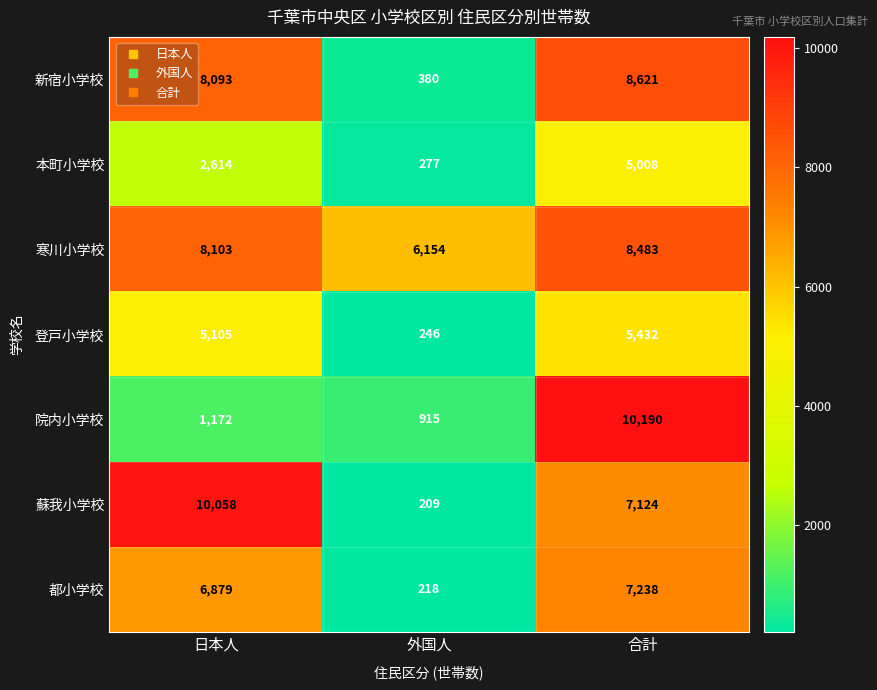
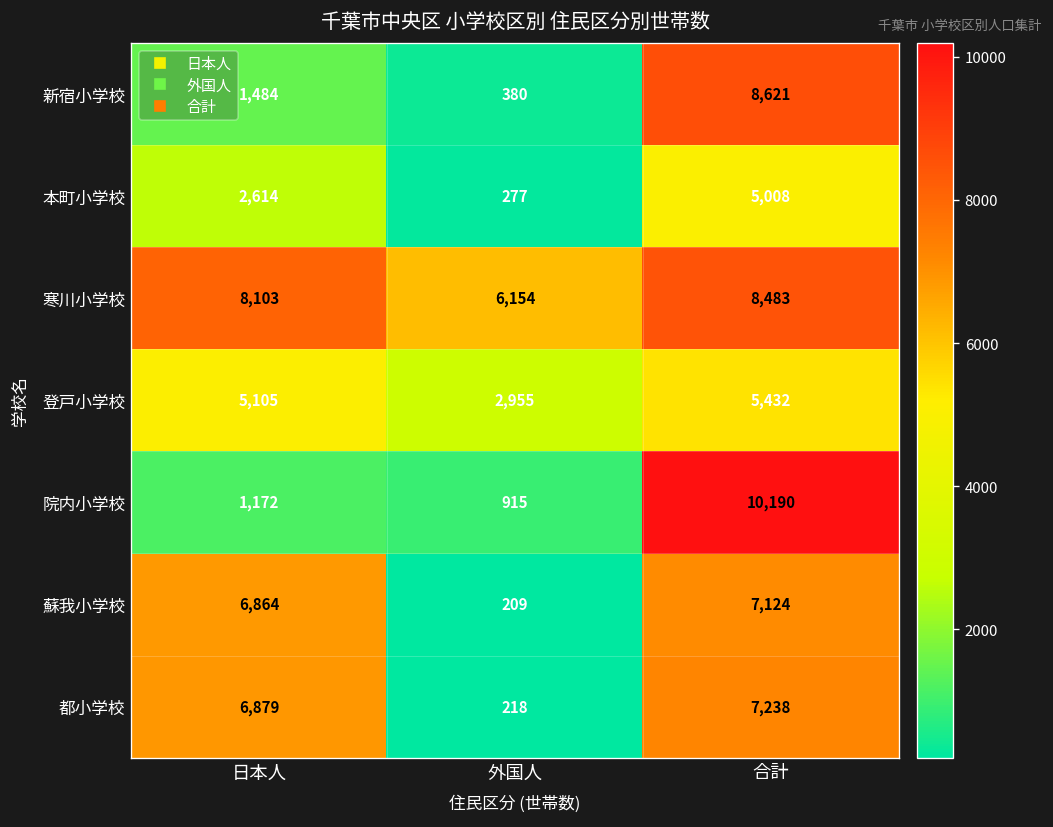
  {
    "新宿小学校": {
-     "日本人": "8,093",
+     "日本人": "1,484",
      "外国人": "380",
      "合計": "8,621"
    },
    "本町小学校": {
      "日本人": "2,614",
      "外国人": "277",
      "合計": "5,008"
    },
    "寒川小学校": {
      "日本人": "8,103",
      "外国人": "6,154",
      "合計": "8,483"
    },
    "登戸小学校": {
      "日本人": "5,105",
-     "外国人": "246",
+     "外国人": "2,955",
      "合計": "5,432"
    },
    "院内小学校": {
      "日本人": "1,172",
      "外国人": "915",
      "合計": "10,190"
    },
    "蘇我小学校": {
-     "日本人": "10,058",
+     "日本人": "6,864",
      "外国人": "209",
      "合計": "7,124"
    },
    "都小学校": {
      "日本人": "6,879",
      "外国人": "218",
      "合計": "7,238"
    }
  }
